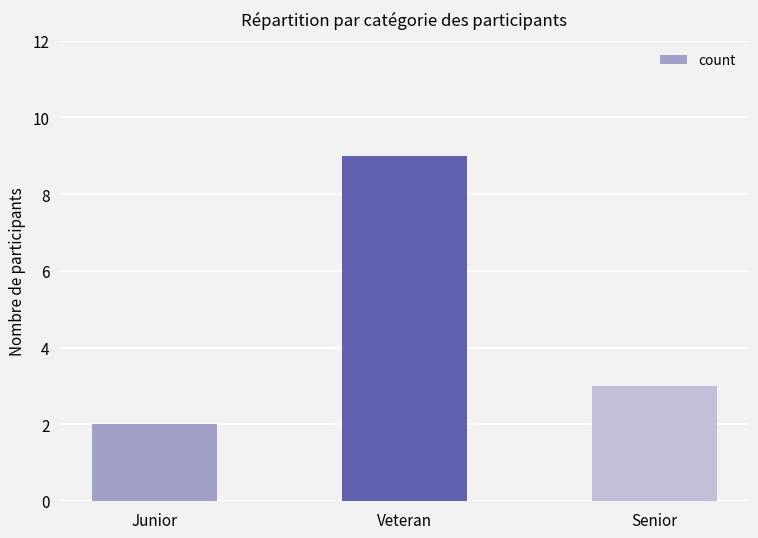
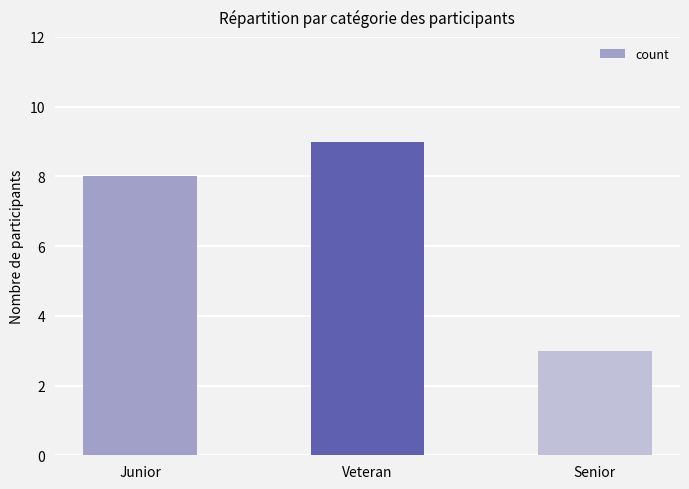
  {
-   "Junior": 2,
+   "Junior": 8,
    "Veteran": 9,
    "Senior": 3
  }
